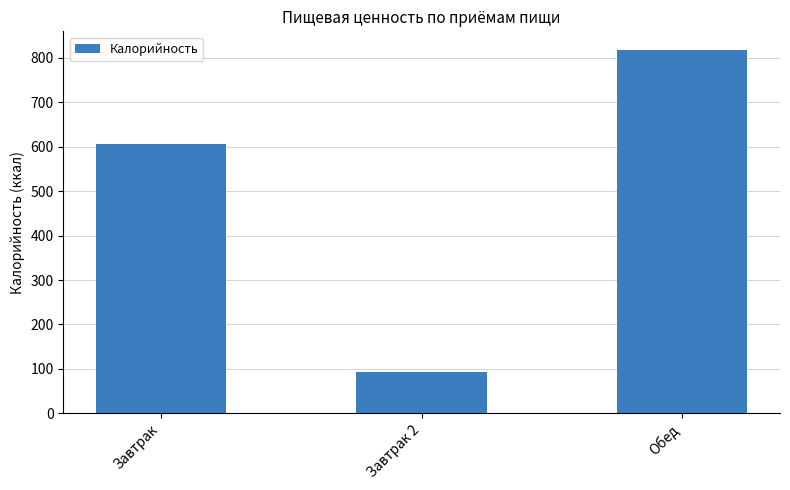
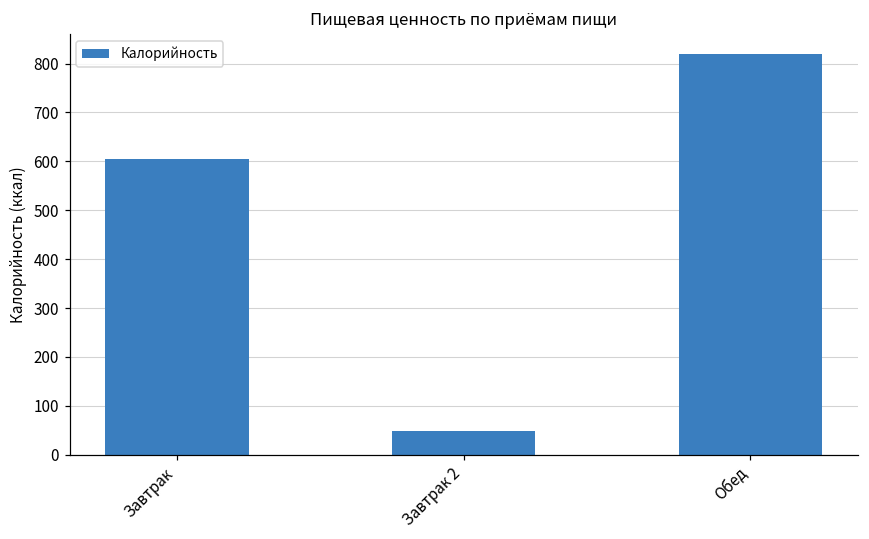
  {
    "Завтрак": 610,
-   "Завтрак 2": 90,
+   "Завтрак 2": 50,
    "Обед": 820
  }
